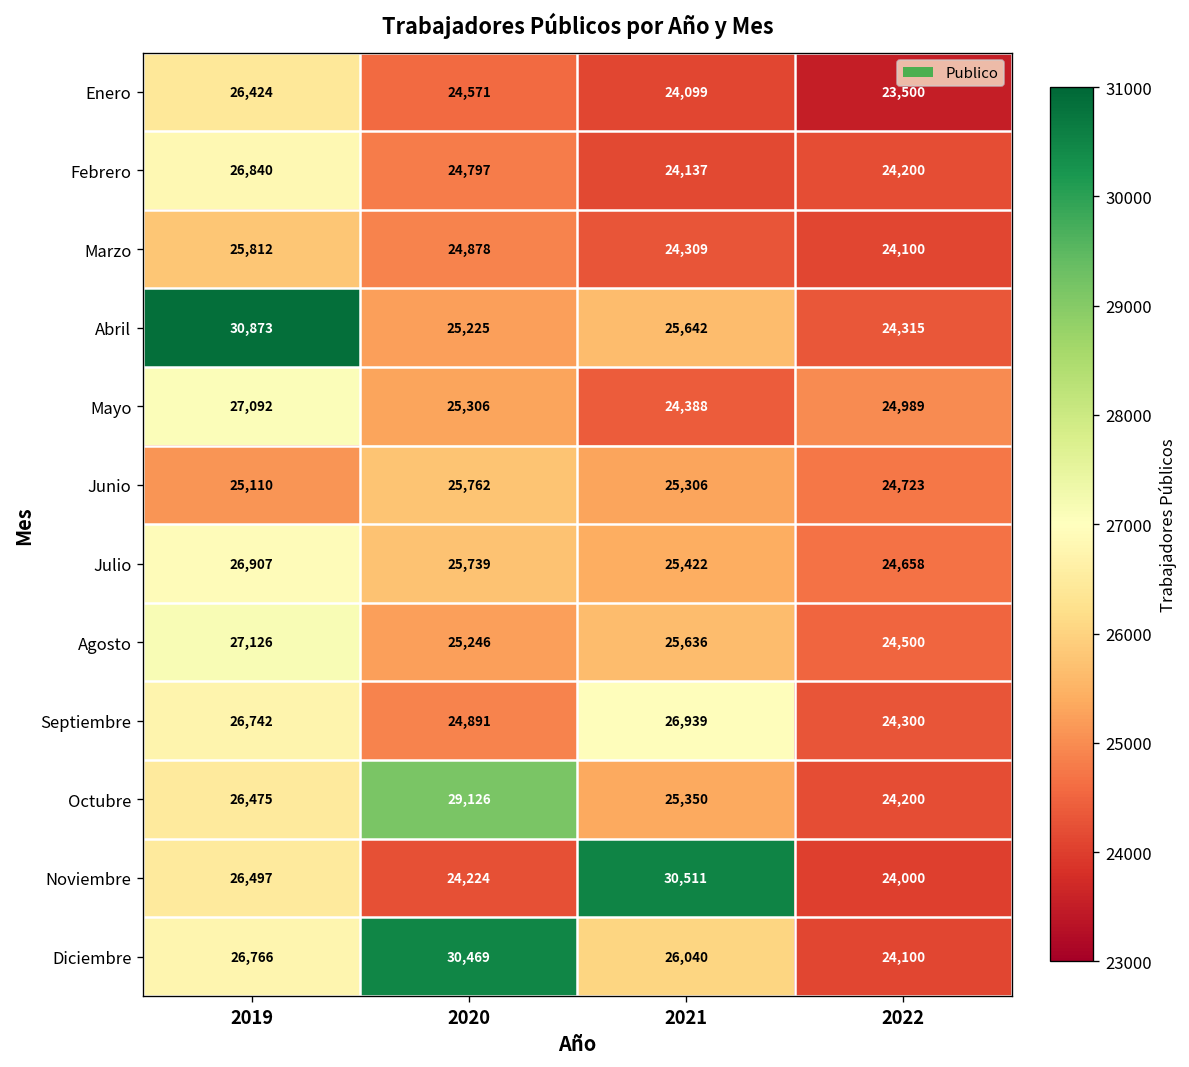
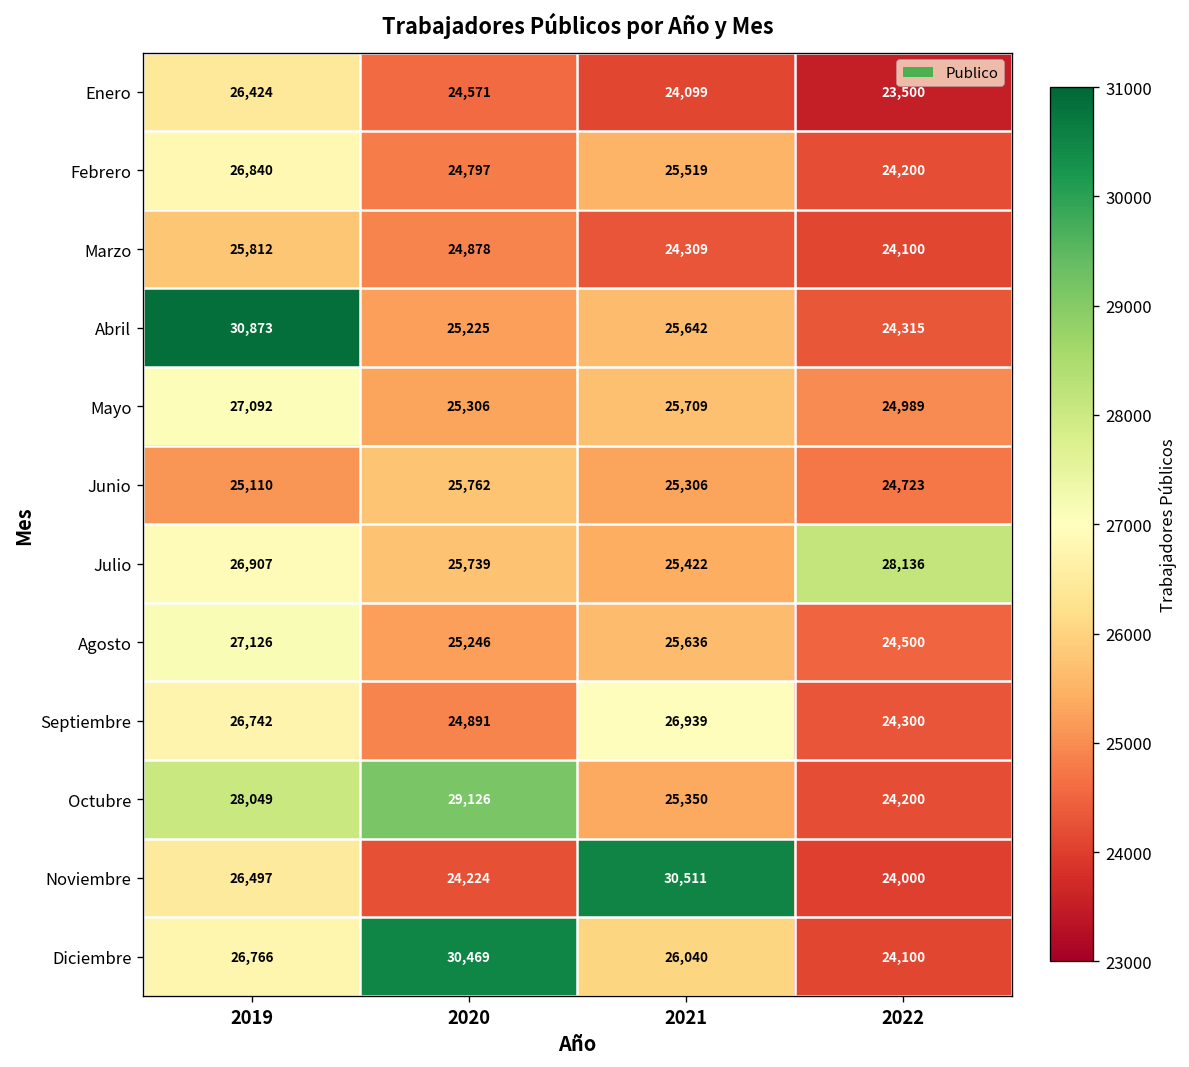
  {
    "Enero": {
      "2019": "26,424",
      "2020": "24,571",
      "2021": "24,099"
    },
    "Febrero": {
      "2019": "26,840",
      "2020": "24,797",
-     "2021": "24,137",
+     "2021": "25,519",
      "2022": "24,200"
    },
    "Marzo": {
      "2019": "25,812",
      "2020": "24,878",
      "2021": "24,309",
      "2022": "24,100"
    },
    "Abril": {
      "2019": "30,873",
      "2020": "25,225",
      "2021": "25,642",
      "2022": "24,315"
    },
    "Mayo": {
      "2019": "27,092",
      "2020": "25,306",
-     "2021": "24,388",
+     "2021": "25,709",
      "2022": "24,989"
    },
    "Junio": {
      "2019": "25,110",
      "2020": "25,762",
      "2021": "25,306",
      "2022": "24,723"
    },
    "Julio": {
      "2019": "26,907",
      "2020": "25,739",
      "2021": "25,422",
-     "2022": "24,658"
+     "2022": "28,136"
    },
    "Agosto": {
      "2019": "27,126",
      "2020": "25,246",
      "2021": "25,636",
      "2022": "24,500"
    },
    "Septiembre": {
      "2019": "26,742",
      "2020": "24,891",
      "2021": "26,939",
      "2022": "24,300"
    },
    "Octubre": {
-     "2019": "26,475",
+     "2019": "28,049",
      "2020": "29,126",
      "2021": "25,350",
      "2022": "24,200"
    },
    "Noviembre": {
      "2019": "26,497",
      "2020": "24,224",
      "2021": "30,511",
      "2022": "24,000"
    },
    "Diciembre": {
      "2019": "26,766",
      "2020": "30,469",
      "2021": "26,040",
      "2022": "24,100"
    }
  }
